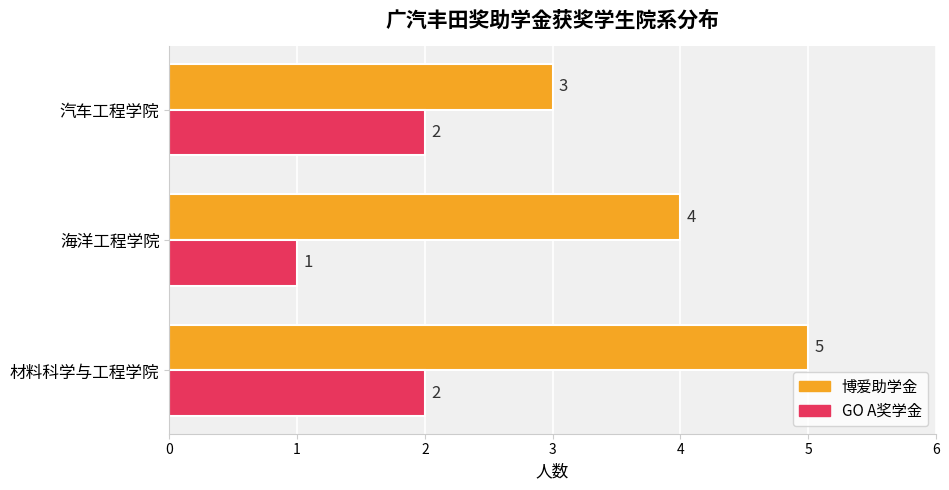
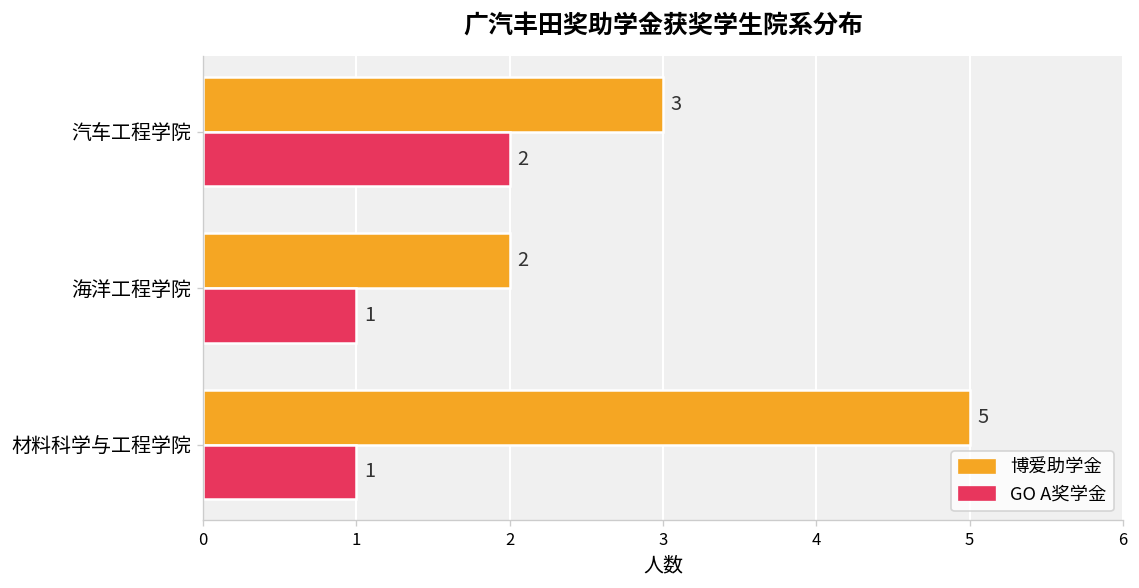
  {
    "博爱助学金": {
      "汽车工程学院": 3,
-     "海洋工程学院": 4,
+     "海洋工程学院": 2,
      "材料科学与工程学院": 5
    },
    "GO A奖学金": {
      "汽车工程学院": 2,
      "海洋工程学院": 1,
-     "材料科学与工程学院": 2
+     "材料科学与工程学院": 1
    }
  }
